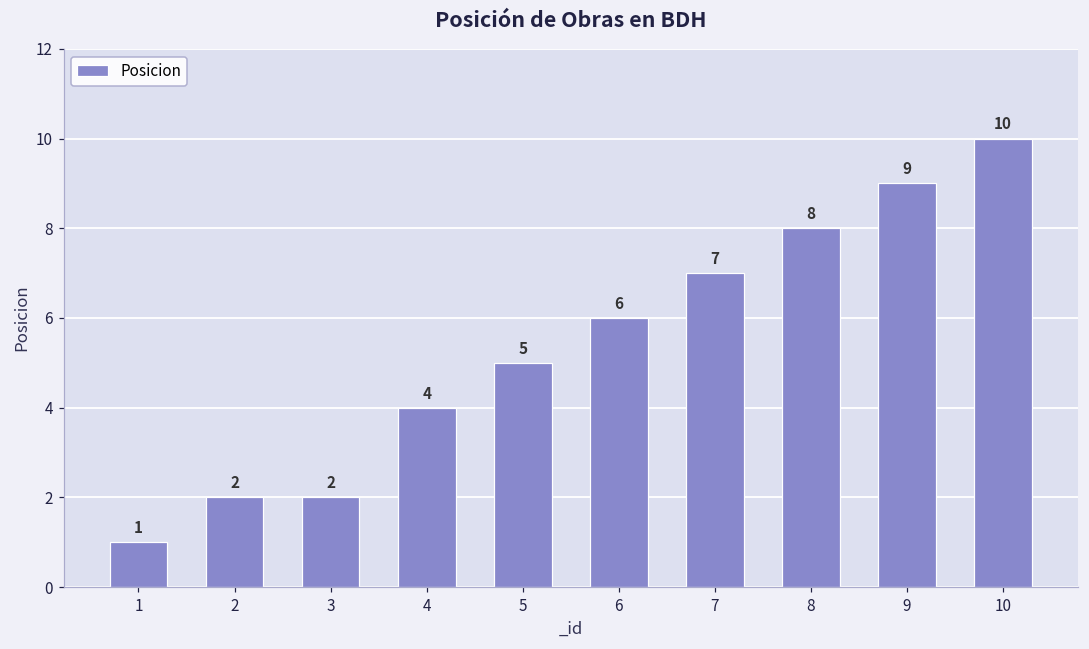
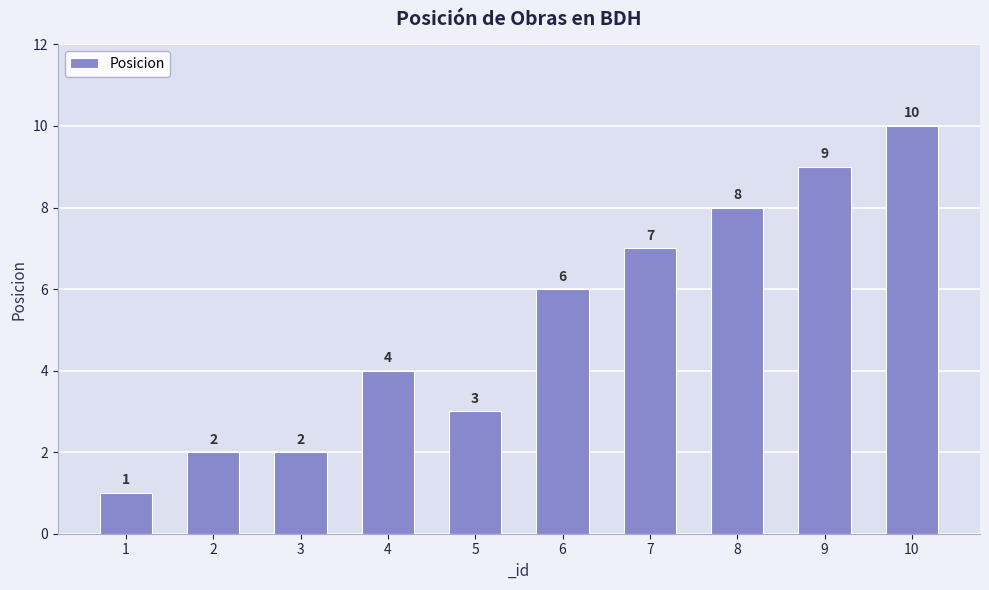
  {
    "1": 1,
    "2": 2,
    "3": 2,
    "4": 4,
-   "5": 5,
+   "5": 3,
    "6": 6,
    "7": 7,
    "8": 8,
    "9": 9,
    "10": 10
  }
